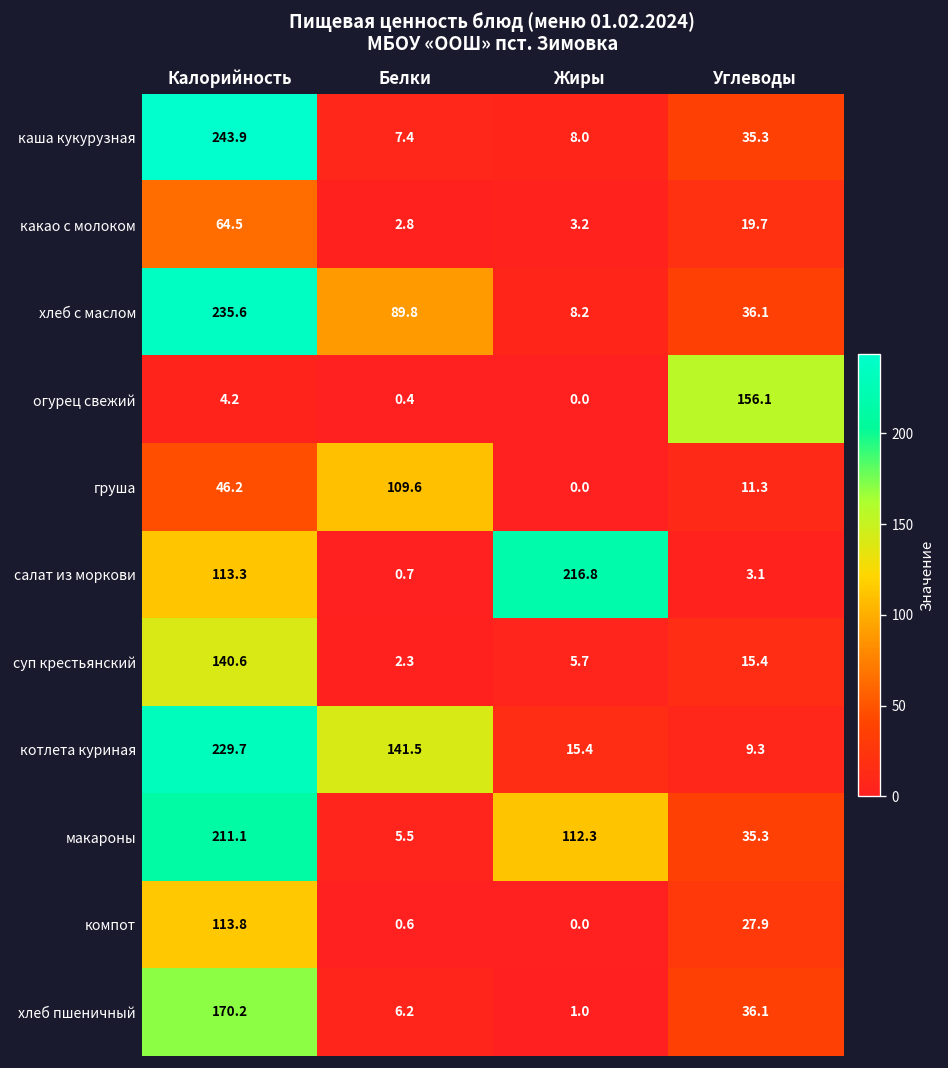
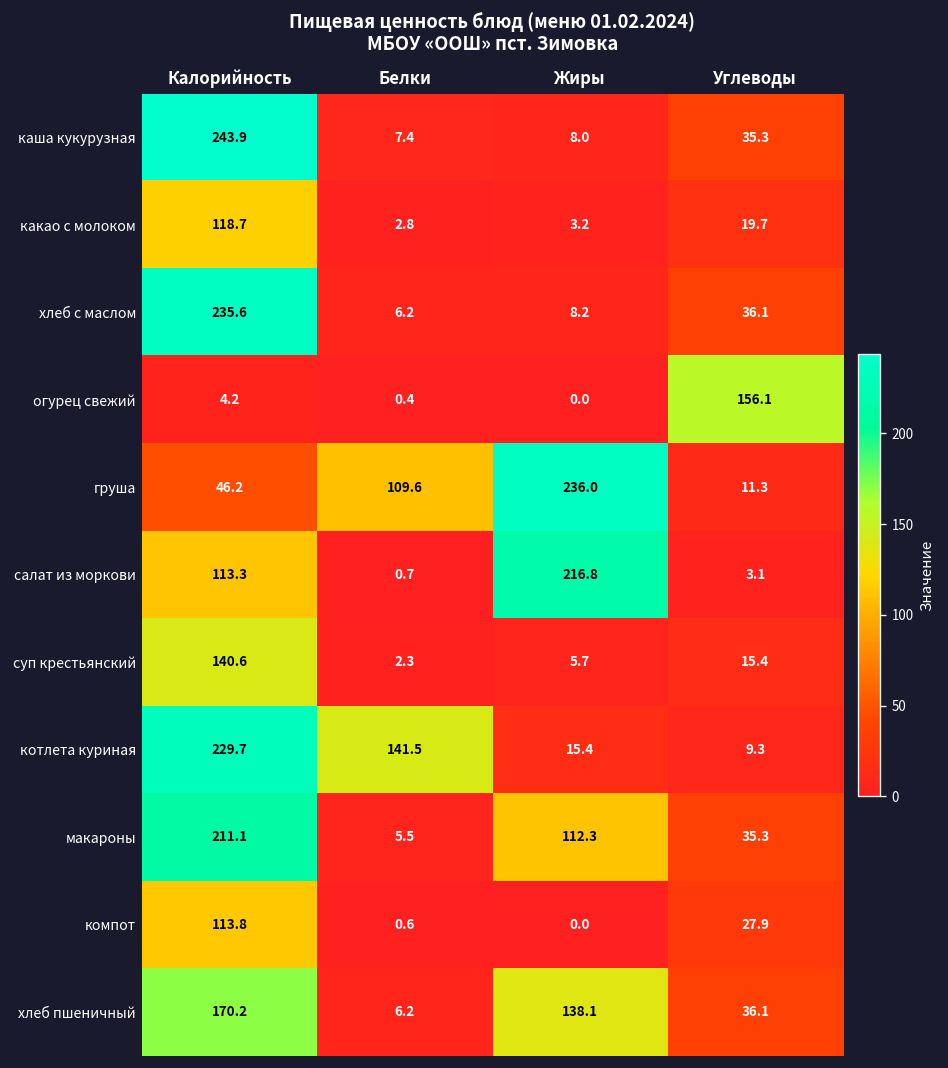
  {
    "каша кукурузная": {
      "Калорийность": 243.9,
      "Белки": 7.4,
      "Жиры": 8.0,
      "Углеводы": 35.3
    },
    "какао с молоком": {
-     "Калорийность": 64.5,
+     "Калорийность": 118.7,
      "Белки": 2.8,
      "Жиры": 3.2,
      "Углеводы": 19.7
    },
    "хлеб с маслом": {
      "Калорийность": 235.6,
-     "Белки": 89.8,
+     "Белки": 6.2,
      "Жиры": 8.2,
      "Углеводы": 36.1
    },
    "огурец свежий": {
      "Калорийность": 4.2,
      "Белки": 0.4,
      "Жиры": 0.0,
      "Углеводы": 156.1
    },
    "груша": {
      "Калорийность": 46.2,
      "Белки": 109.6,
-     "Жиры": 0.0,
+     "Жиры": 236.0,
      "Углеводы": 11.3
    },
    "салат из моркови": {
      "Калорийность": 113.3,
      "Белки": 0.7,
      "Жиры": 216.8,
      "Углеводы": 3.1
    },
    "суп крестьянский": {
      "Калорийность": 140.6,
      "Белки": 2.3,
      "Жиры": 5.7,
      "Углеводы": 15.4
    },
    "котлета куриная": {
      "Калорийность": 229.7,
      "Белки": 141.5,
      "Жиры": 15.4,
      "Углеводы": 9.3
    },
    "макароны": {
      "Калорийность": 211.1,
      "Белки": 5.5,
      "Жиры": 112.3,
      "Углеводы": 35.3
    },
    "компот": {
      "Калорийность": 113.8,
      "Белки": 0.6,
      "Жиры": 0.0,
      "Углеводы": 27.9
    },
    "хлеб пшеничный": {
      "Калорийность": 170.2,
      "Белки": 6.2,
-     "Жиры": 1.0,
+     "Жиры": 138.1,
      "Углеводы": 36.1
    }
  }
